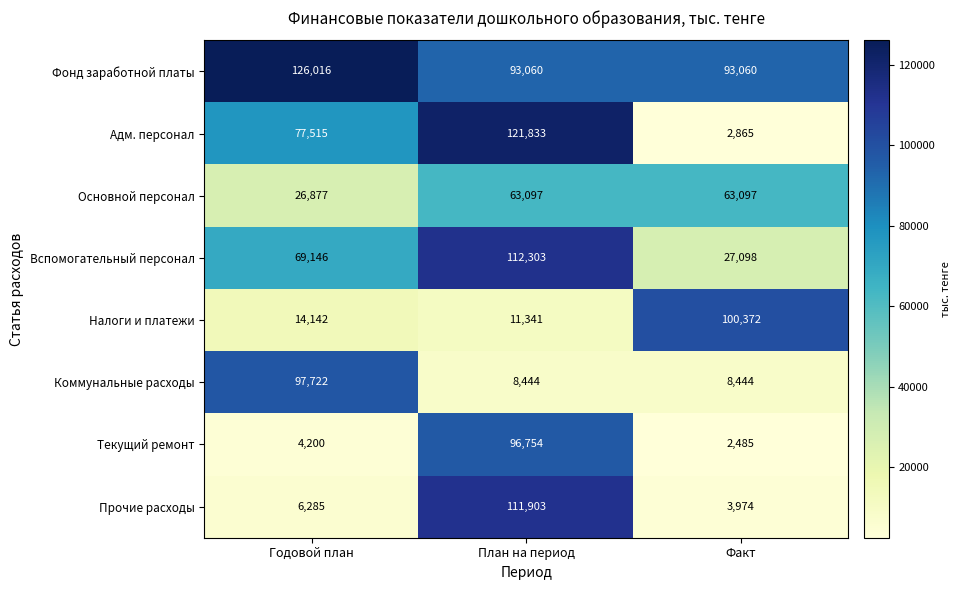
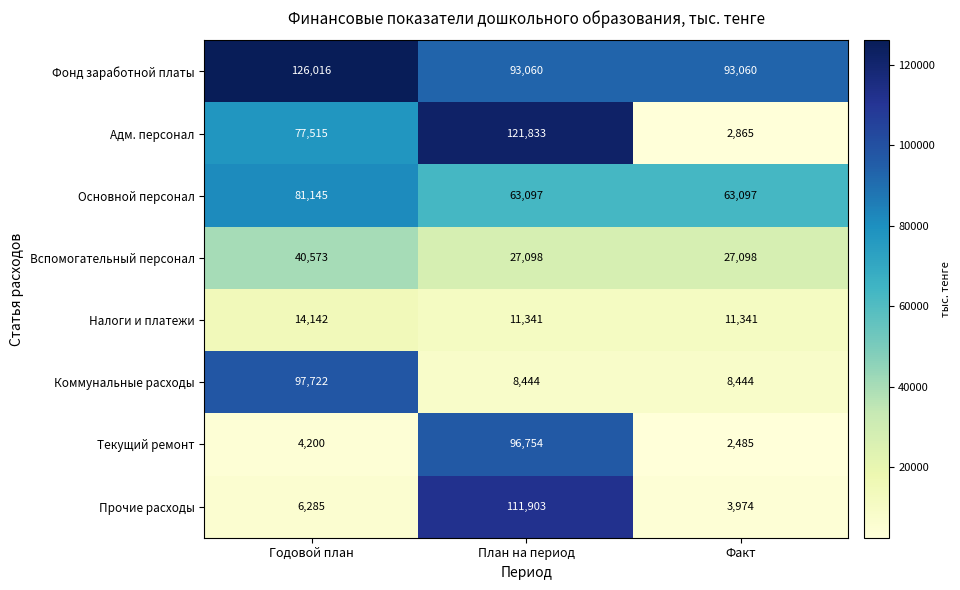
  {
    "Фонд заработной платы": {
      "Годовой план": "126,016",
      "План на период": "93,060",
      "Факт": "93,060"
    },
    "Адм. персонал": {
      "Годовой план": "77,515",
      "План на период": "121,833",
      "Факт": "2,865"
    },
    "Основной персонал": {
-     "Годовой план": "26,877",
+     "Годовой план": "81,145",
      "План на период": "63,097",
      "Факт": "63,097"
    },
    "Вспомогательный персонал": {
-     "Годовой план": "69,146",
-     "План на период": "112,303",
+     "Годовой план": "40,573",
+     "План на период": "27,098",
      "Факт": "27,098"
    },
    "Налоги и платежи": {
      "Годовой план": "14,142",
      "План на период": "11,341",
-     "Факт": "100,372"
+     "Факт": "11,341"
    },
    "Коммунальные расходы": {
      "Годовой план": "97,722",
      "План на период": "8,444",
      "Факт": "8,444"
    },
    "Текущий ремонт": {
      "Годовой план": "4,200",
      "План на период": "96,754",
      "Факт": "2,485"
    },
    "Прочие расходы": {
      "Годовой план": "6,285",
      "План на период": "111,903",
      "Факт": "3,974"
    }
  }
